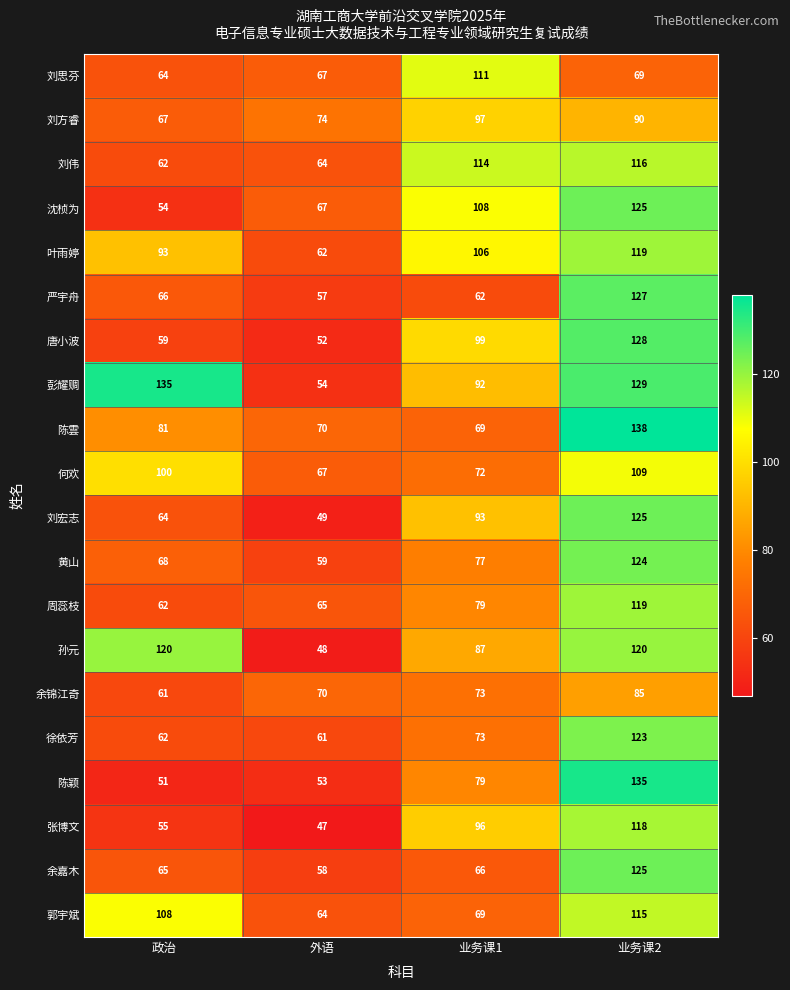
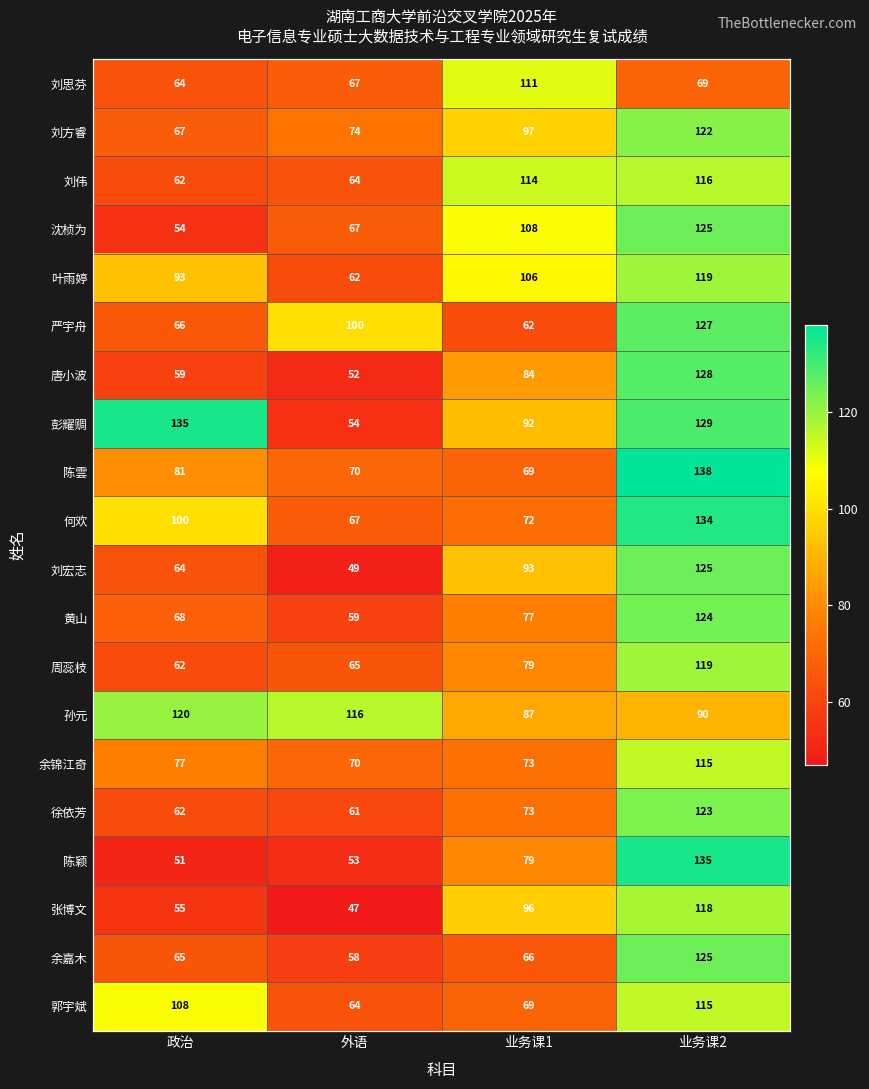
  {
    "刘思芬": {
      "政治": 64,
      "外语": 67,
      "业务课1": 111,
      "业务课2": 69
    },
    "刘方睿": {
      "政治": 67,
      "外语": 74,
      "业务课1": 97,
-     "业务课2": 90
+     "业务课2": 122
    },
    "刘伟": {
      "政治": 62,
      "外语": 64,
      "业务课1": 114,
      "业务课2": 116
    },
    "沈桢为": {
      "政治": 54,
      "外语": 67,
      "业务课1": 108,
      "业务课2": 125
    },
    "叶雨婷": {
      "政治": 93,
      "外语": 62,
      "业务课1": 106,
      "业务课2": 119
    },
    "严宇舟": {
      "政治": 66,
-     "外语": 57,
+     "外语": 100,
      "业务课1": 62,
      "业务课2": 127
    },
    "唐小波": {
      "政治": 59,
      "外语": 52,
-     "业务课1": 99,
+     "业务课1": 84,
      "业务课2": 128
    },
    "彭耀赒": {
      "政治": 135,
      "外语": 54,
      "业务课1": 92,
      "业务课2": 129
    },
    "陈雲": {
      "政治": 81,
      "外语": 70,
      "业务课1": 69,
      "业务课2": 138
    },
    "何欢": {
      "政治": 100,
      "外语": 67,
      "业务课1": 72,
-     "业务课2": 109
+     "业务课2": 134
    },
    "刘宏志": {
      "政治": 64,
      "外语": 49,
      "业务课1": 93,
      "业务课2": 125
    },
    "黄山": {
      "政治": 68,
      "外语": 59,
      "业务课1": 77,
      "业务课2": 124
    },
    "周蕊枝": {
      "政治": 62,
      "外语": 65,
      "业务课1": 79,
      "业务课2": 119
    },
    "孙元": {
      "政治": 120,
-     "外语": 48,
+     "外语": 116,
      "业务课1": 87,
-     "业务课2": 120
+     "业务课2": 90
    },
    "余锦江奇": {
-     "政治": 61,
+     "政治": 77,
      "外语": 70,
      "业务课1": 73,
-     "业务课2": 85
+     "业务课2": 115
    },
    "徐依芳": {
      "政治": 62,
      "外语": 61,
      "业务课1": 73,
      "业务课2": 123
    },
    "陈颖": {
      "政治": 51,
      "外语": 53,
      "业务课1": 79,
      "业务课2": 135
    },
    "张博文": {
      "政治": 55,
      "外语": 47,
      "业务课1": 96,
      "业务课2": 118
    },
    "余嘉木": {
      "政治": 65,
      "外语": 58,
      "业务课1": 66,
      "业务课2": 125
    },
    "郭宇斌": {
      "政治": 108,
      "外语": 64,
      "业务课1": 69,
      "业务课2": 115
    }
  }
